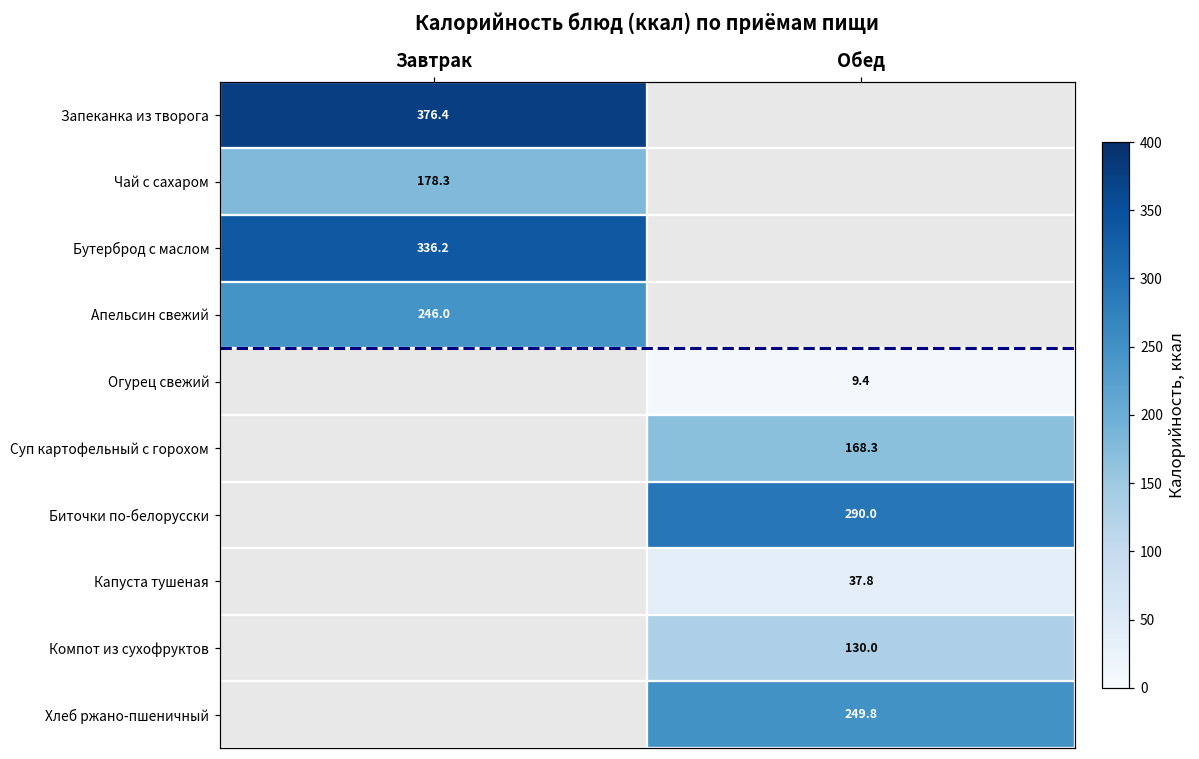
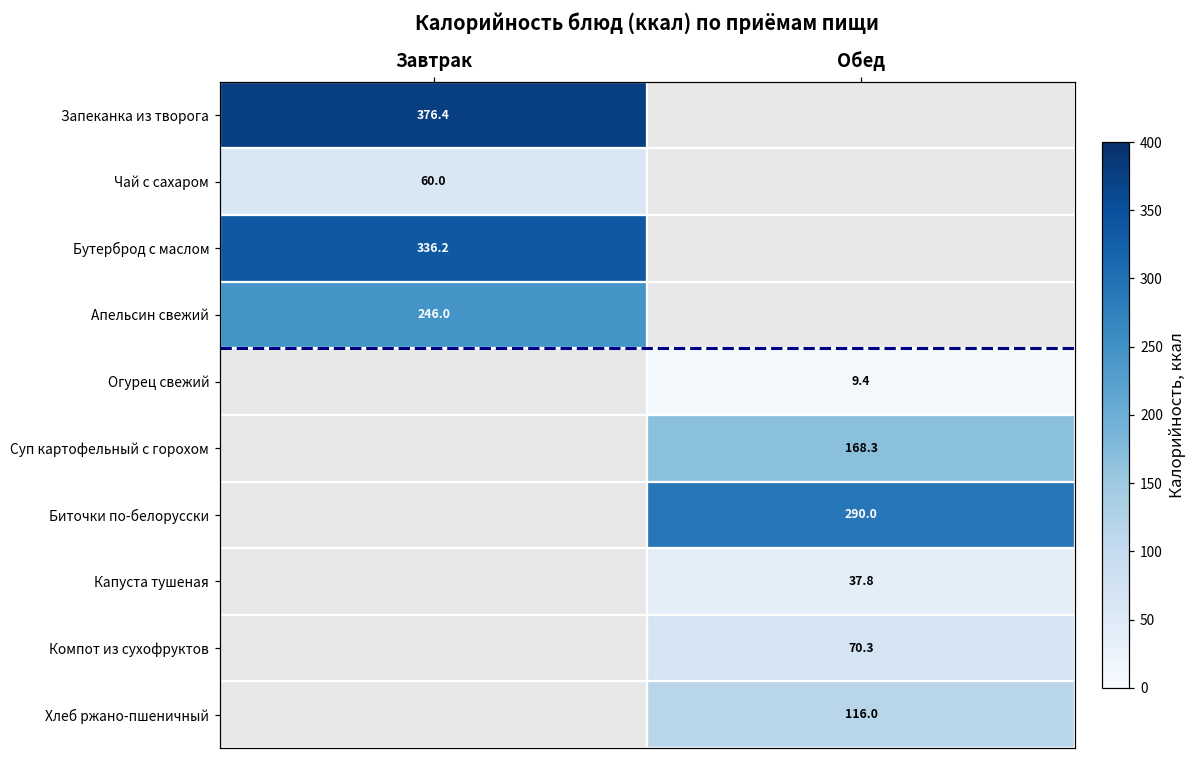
  {
    "Запеканка из творога": {
      "Завтрак": 376.4
    },
    "Чай с сахаром": {
-     "Завтрак": 178.3
+     "Завтрак": 60.0
    },
    "Бутерброд с маслом": {
      "Завтрак": 336.2
    },
    "Апельсин свежий": {
      "Завтрак": 246.0
    },
    "Огурец свежий": {
      "Обед": 9.4
    },
    "Суп картофельный с горохом": {
      "Обед": 168.3
    },
    "Биточки по-белорусски": {
      "Обед": 290.0
    },
    "Капуста тушеная": {
      "Обед": 37.8
    },
    "Компот из сухофруктов": {
-     "Обед": 130.0
+     "Обед": 70.3
    },
    "Хлеб ржано-пшеничный": {
-     "Обед": 249.8
+     "Обед": 116.0
    }
  }
